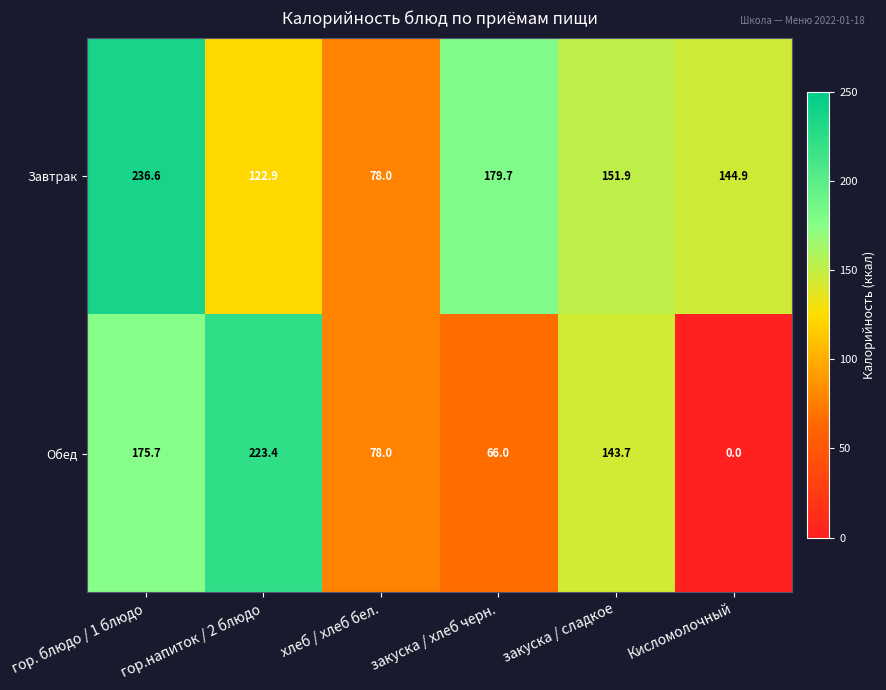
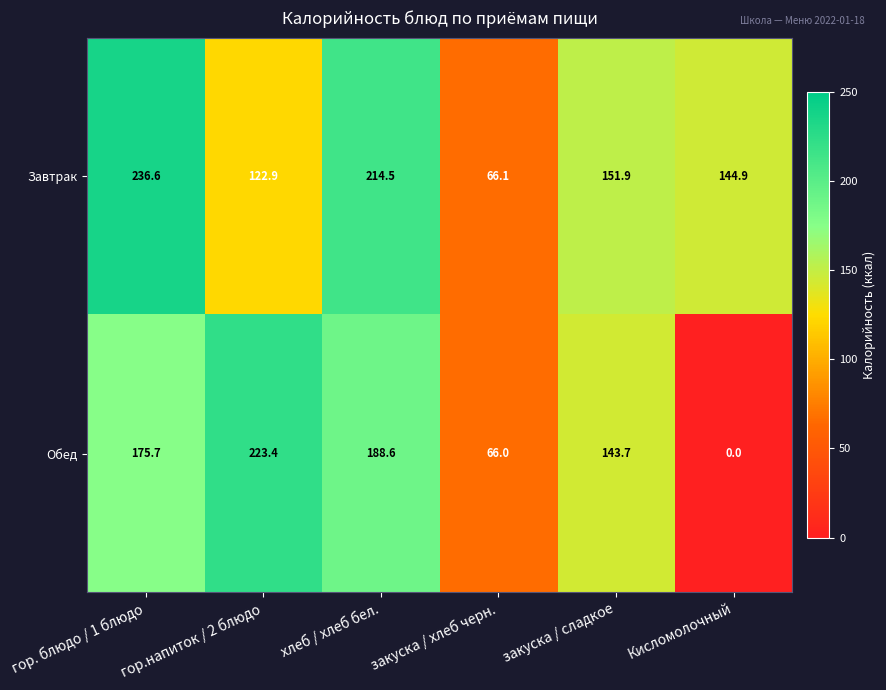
  {
    "Завтрак": {
      "гор. блюдо / 1 блюдо": 236.6,
      "гор.напиток / 2 блюдо": 122.9,
-     "хлеб / хлеб бел.": 78.0,
-     "закуска / хлеб черн.": 179.7,
+     "хлеб / хлеб бел.": 214.5,
+     "закуска / хлеб черн.": 66.1,
      "закуска / сладкое": 151.9,
      "Кисломолочный": 144.9
    },
    "Обед": {
      "гор. блюдо / 1 блюдо": 175.7,
      "гор.напиток / 2 блюдо": 223.4,
-     "хлеб / хлеб бел.": 78.0,
+     "хлеб / хлеб бел.": 188.6,
      "закуска / хлеб черн.": 66.0,
      "закуска / сладкое": 143.7,
      "Кисломолочный": 0.0
    }
  }
